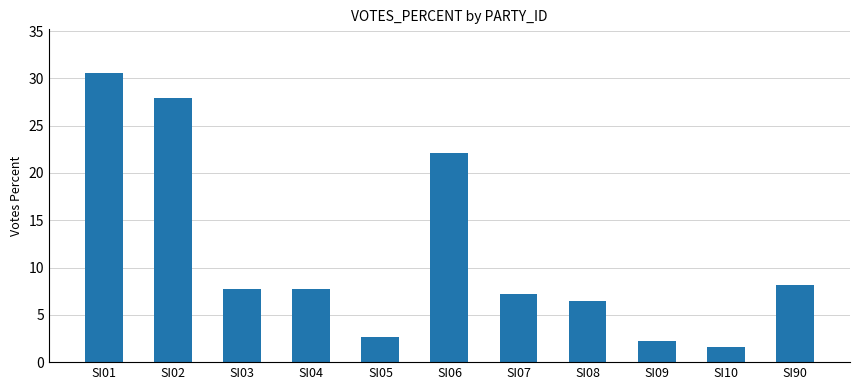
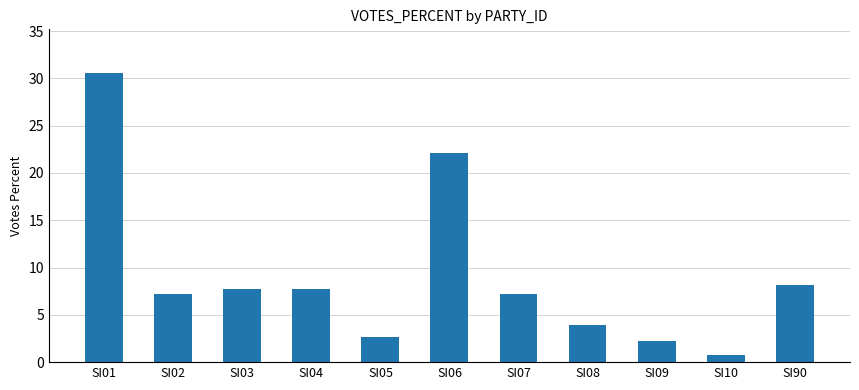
  {
    "SI01": 31,
-   "SI02": 28,
+   "SI02": 7,
    "SI03": 8,
    "SI04": 8,
    "SI05": 3,
    "SI06": 22,
    "SI07": 7,
-   "SI08": 6,
+   "SI08": 4,
    "SI09": 2,
-   "SI10": 2,
+   "SI10": 1,
    "SI90": 8
  }
